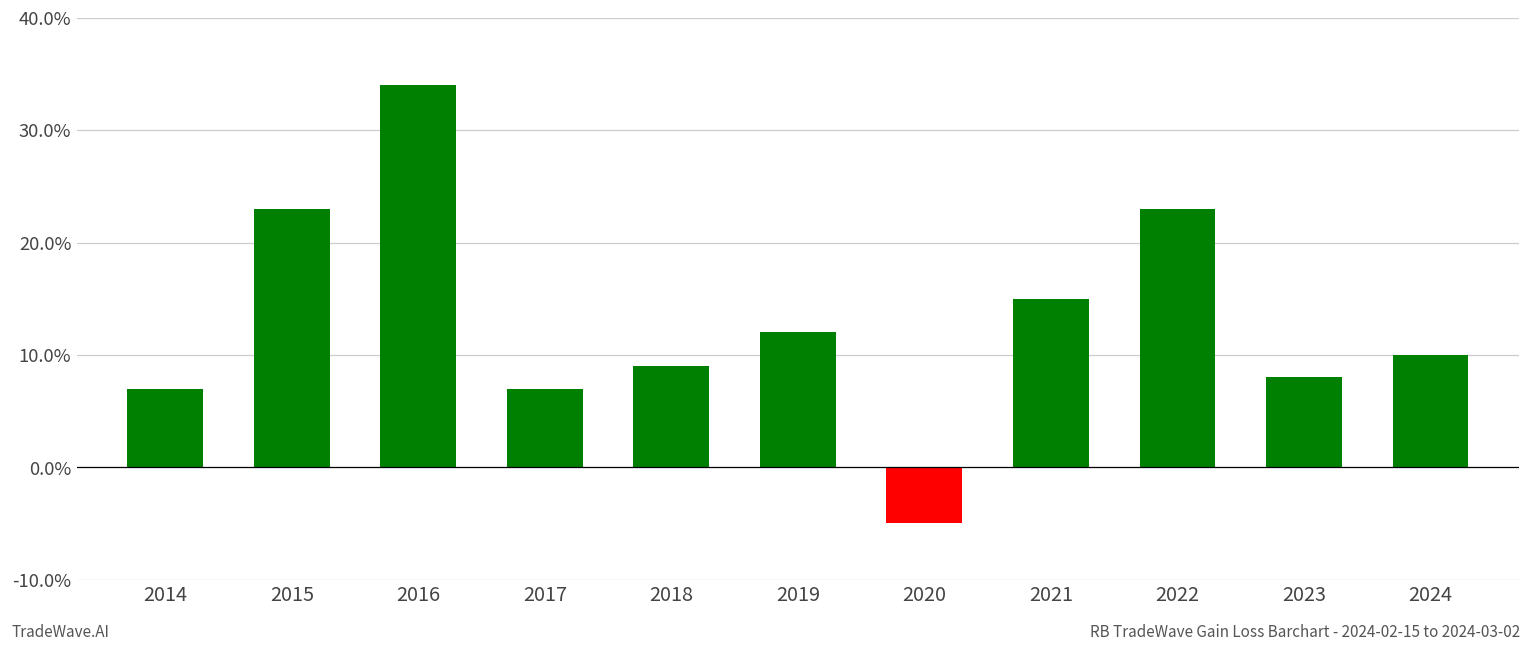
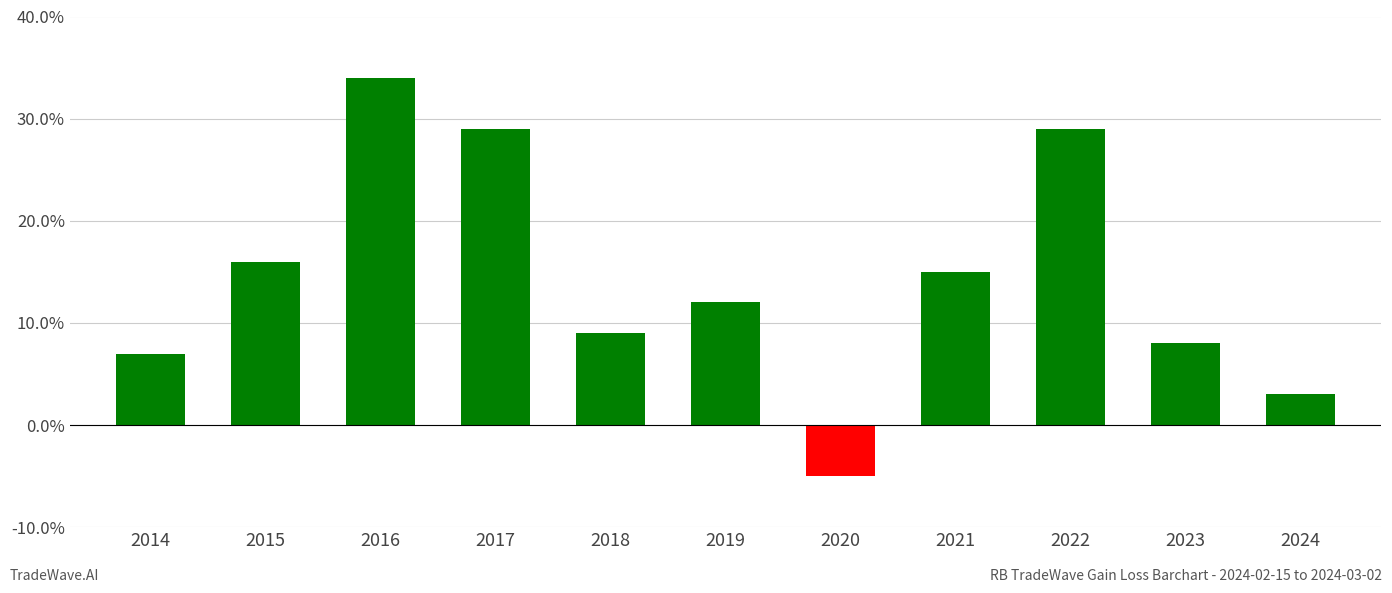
  {
    "2014": "7%",
-   "2015": "23%",
+   "2015": "16%",
    "2016": "34%",
-   "2017": "7%",
+   "2017": "29%",
    "2018": "9%",
    "2019": "12%",
    "2020": "-5%",
    "2021": "15%",
-   "2022": "23%",
+   "2022": "29%",
    "2023": "8%",
-   "2024": "10%"
+   "2024": "3%"
  }
